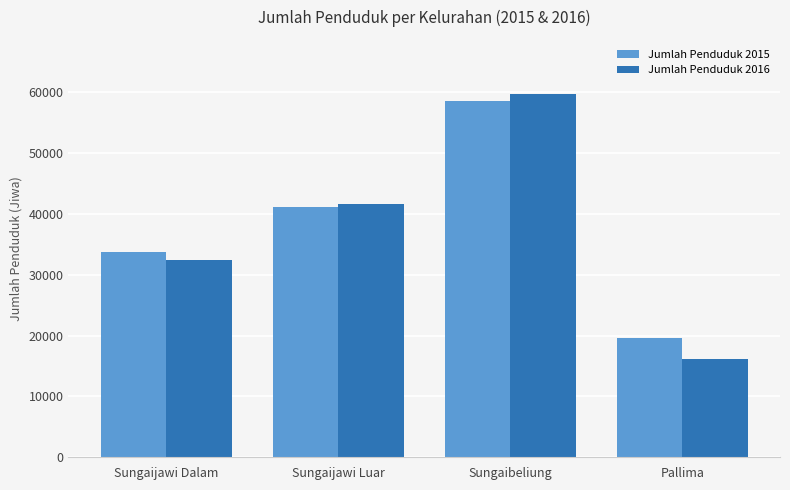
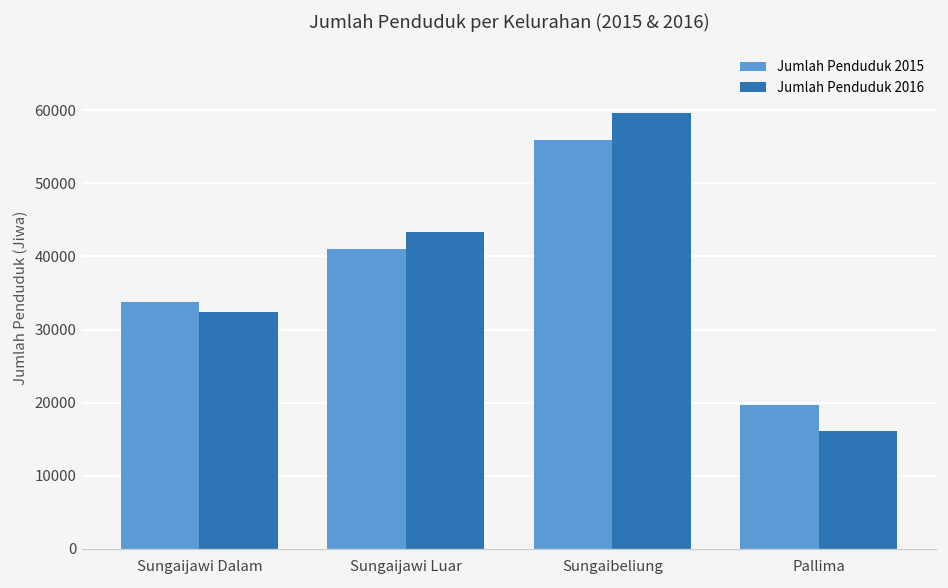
  {
    "Jumlah Penduduk 2015": {
      "Sungaijawi Dalam": 34000,
      "Sungaijawi Luar": 41000,
-     "Sungaibeliung": 59000,
+     "Sungaibeliung": 56000,
      "Pallima": 20000
    },
    "Jumlah Penduduk 2016": {
      "Sungaijawi Dalam": 32000,
-     "Sungaijawi Luar": 42000,
+     "Sungaijawi Luar": 43000,
      "Sungaibeliung": 60000,
      "Pallima": 16000
    }
  }
